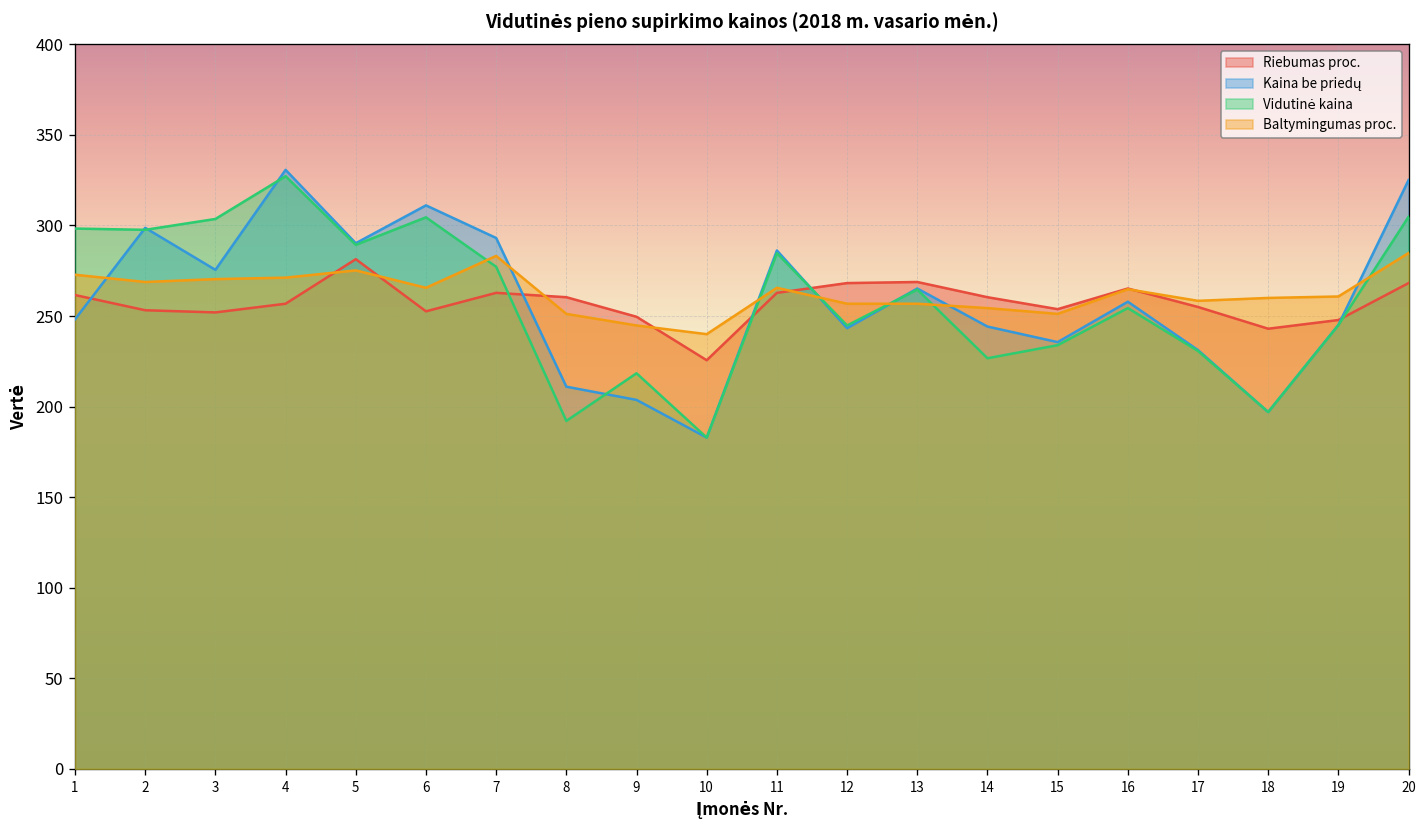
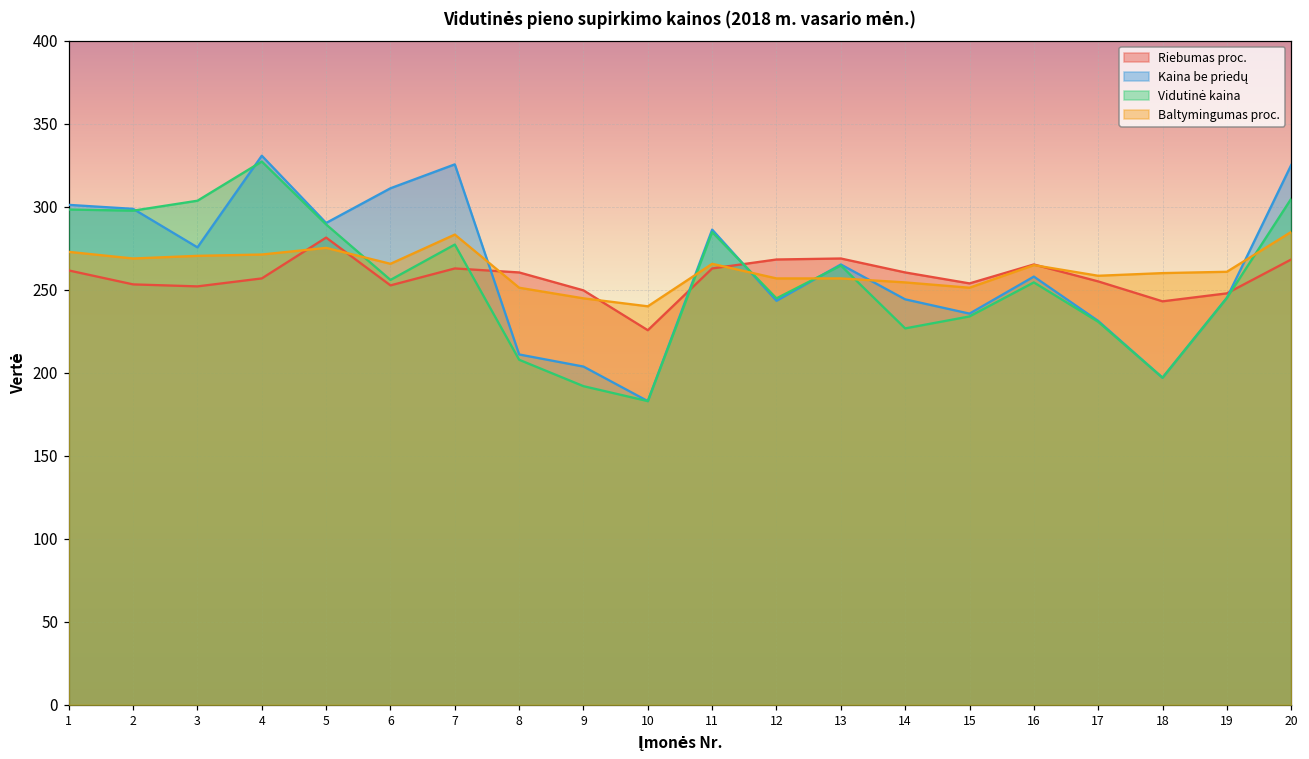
  {
    "Kaina be priedų": {
-     "1": 248,
+     "1": 301,
      "3": 276,
      "4": 331,
      "6": 311,
-     "7": 293,
+     "7": 326,
      "8": 211,
      "9": 204,
      "14": 244,
      "15": 236,
      "16": 258,
      "20": 325
    },
    "Vidutinė kaina": {
      "1": 298,
      "3": 304,
      "4": 327,
-     "6": 305,
+     "6": 256,
      "7": 277,
-     "8": 192,
-     "9": 218,
+     "8": 208,
+     "9": 192,
      "14": 227,
      "15": 234,
      "16": 254,
      "20": 305
    }
  }
